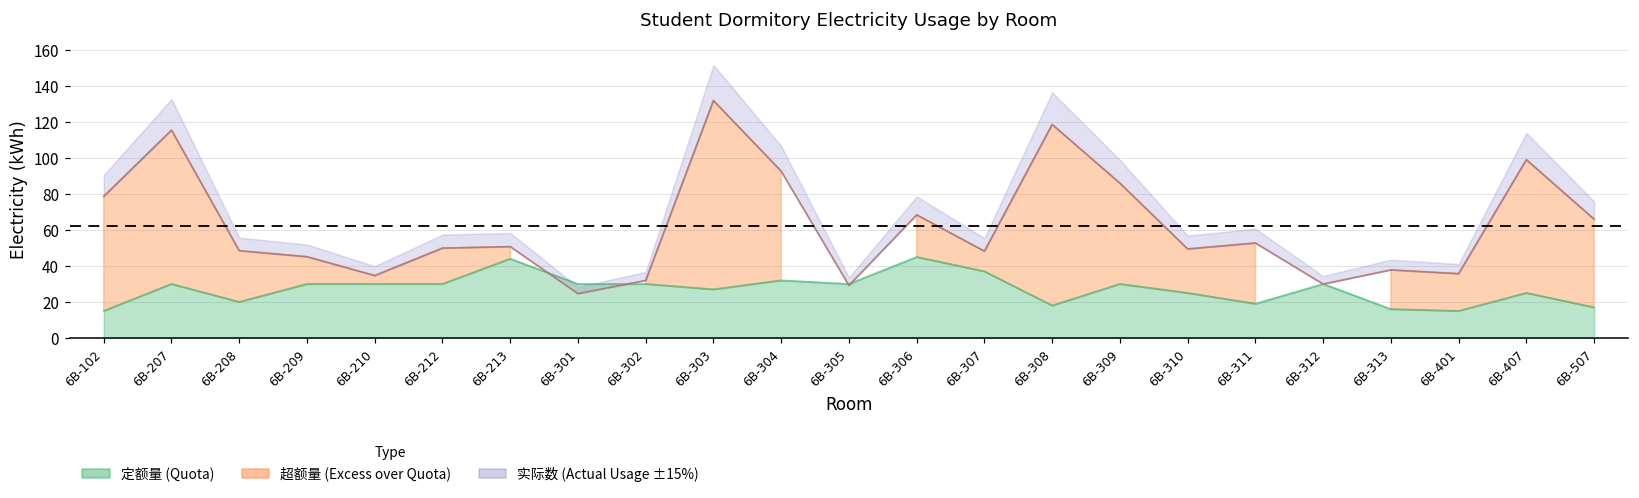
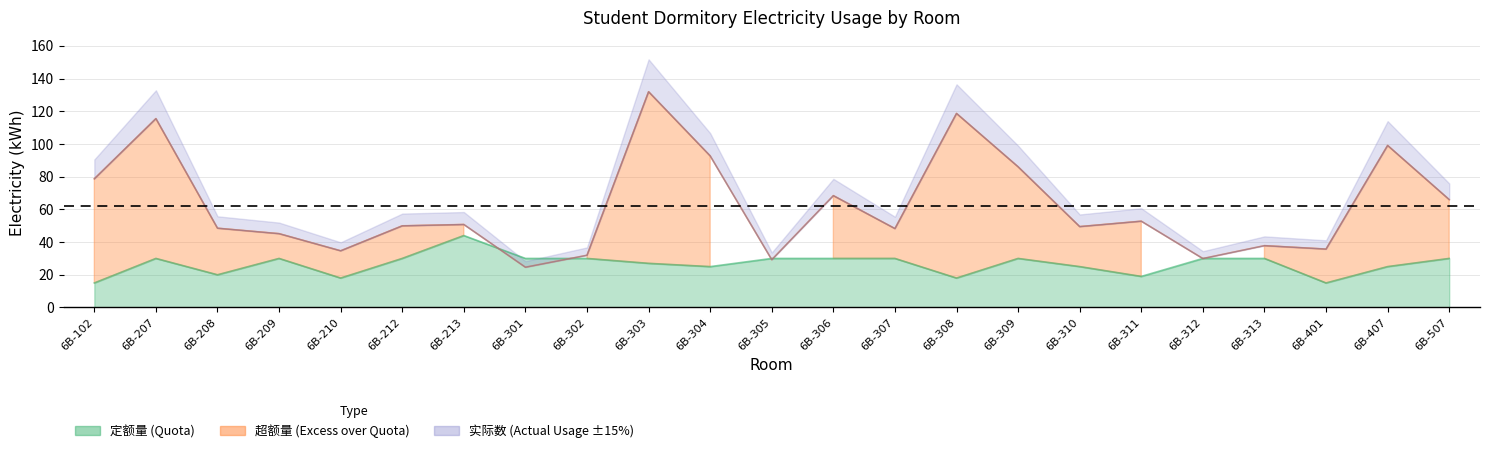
  {
    "定额量 (Quota)": {
      "6B-102": 15,
      "6B-207": 30,
      "6B-208": 20,
      "6B-209": 30,
-     "6B-210": 30,
+     "6B-210": 18,
      "6B-212": 30,
      "6B-213": 44,
      "6B-301": 30,
      "6B-302": 30,
      "6B-303": 27,
-     "6B-304": 32,
-     "6B-306": 45,
-     "6B-307": 37,
+     "6B-304": 25,
+     "6B-306": 30,
+     "6B-307": 30,
      "6B-308": 18,
      "6B-309": 30,
      "6B-310": 25,
      "6B-311": 19,
-     "6B-313": 16,
+     "6B-313": 30,
      "6B-401": 15,
      "6B-407": 25,
-     "6B-507": 17
+     "6B-507": 30
    }
  }
